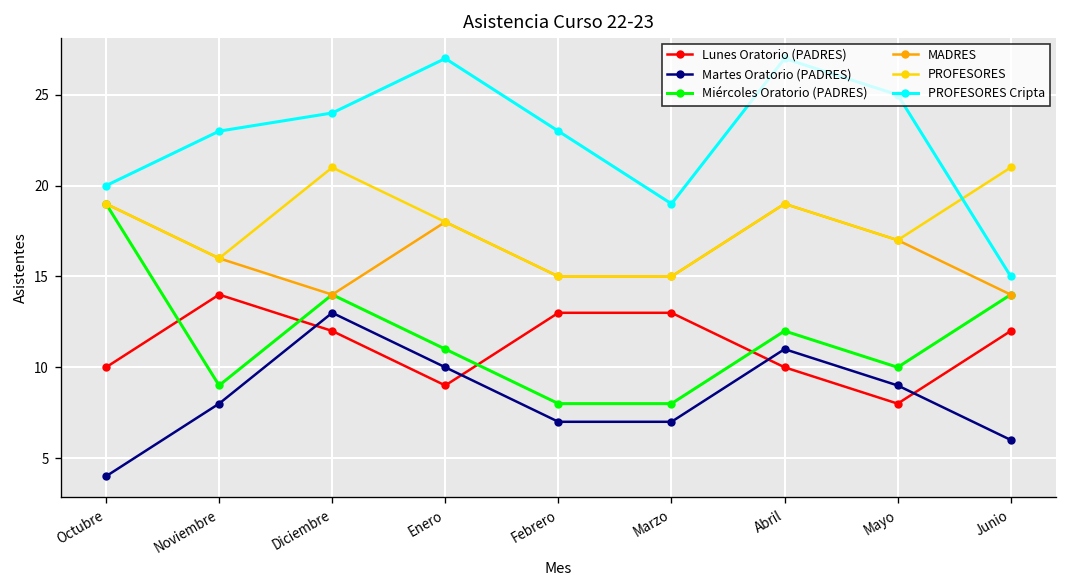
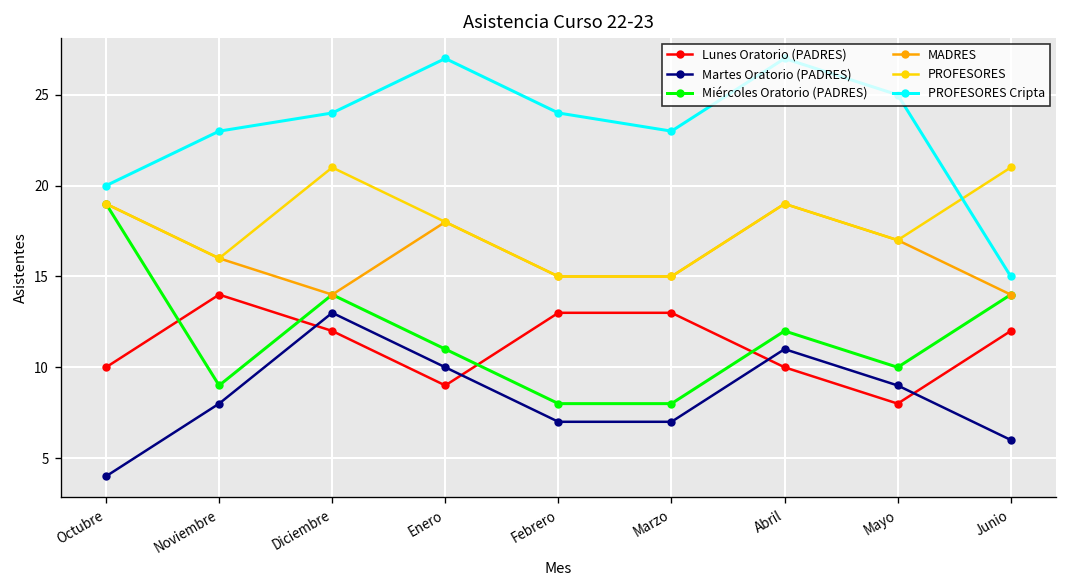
  {
    "Lunes Oratorio (PADRES)": {
      "Octubre": 10,
      "Noviembre": 14,
      "Diciembre": 12,
      "Enero": 9,
      "Febrero": 13,
      "Marzo": 13,
      "Abril": 10,
      "Mayo": 8,
      "Junio": 12
    },
    "Martes Oratorio (PADRES)": {
      "Octubre": 4,
      "Noviembre": 8,
      "Diciembre": 13,
      "Enero": 10,
      "Febrero": 7,
      "Marzo": 7,
      "Abril": 11,
      "Mayo": 9,
      "Junio": 6
    },
    "Miércoles Oratorio (PADRES)": {
      "Noviembre": 9,
      "Enero": 11,
      "Febrero": 8,
      "Marzo": 8,
      "Abril": 12,
      "Mayo": 10
    },
    "PROFESORES Cripta": {
      "Octubre": 20,
      "Noviembre": 23,
      "Diciembre": 24,
      "Enero": 27,
-     "Febrero": 23,
-     "Marzo": 19,
+     "Febrero": 24,
+     "Marzo": 23,
      "Junio": 15
    }
  }
